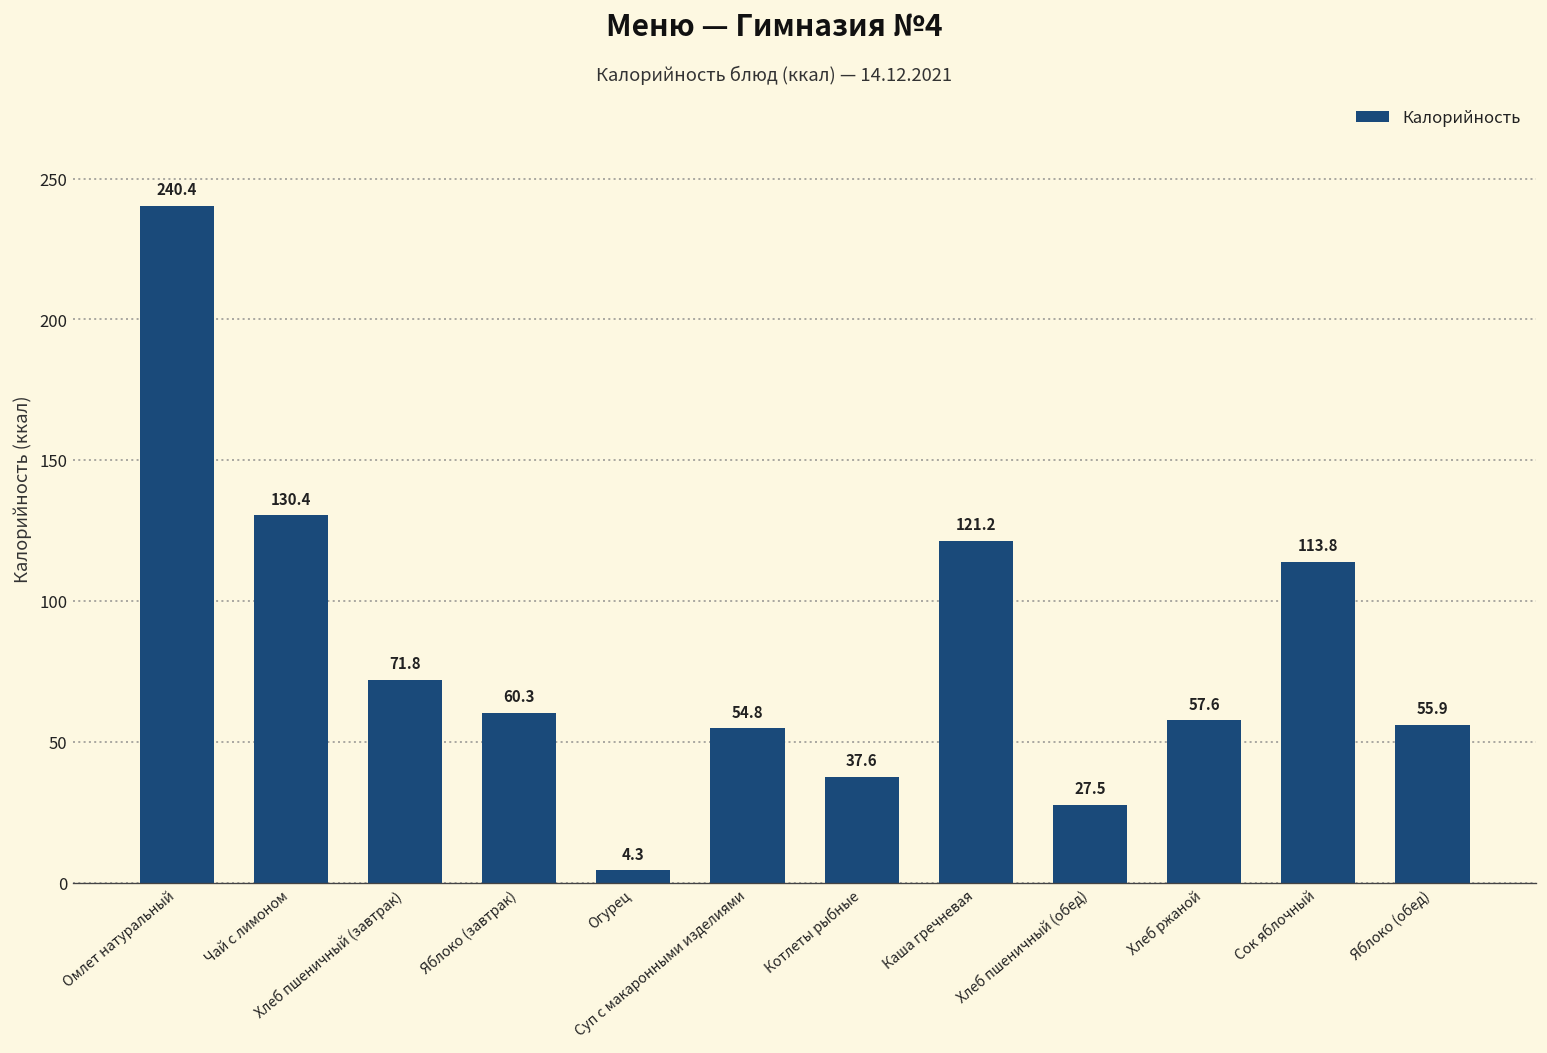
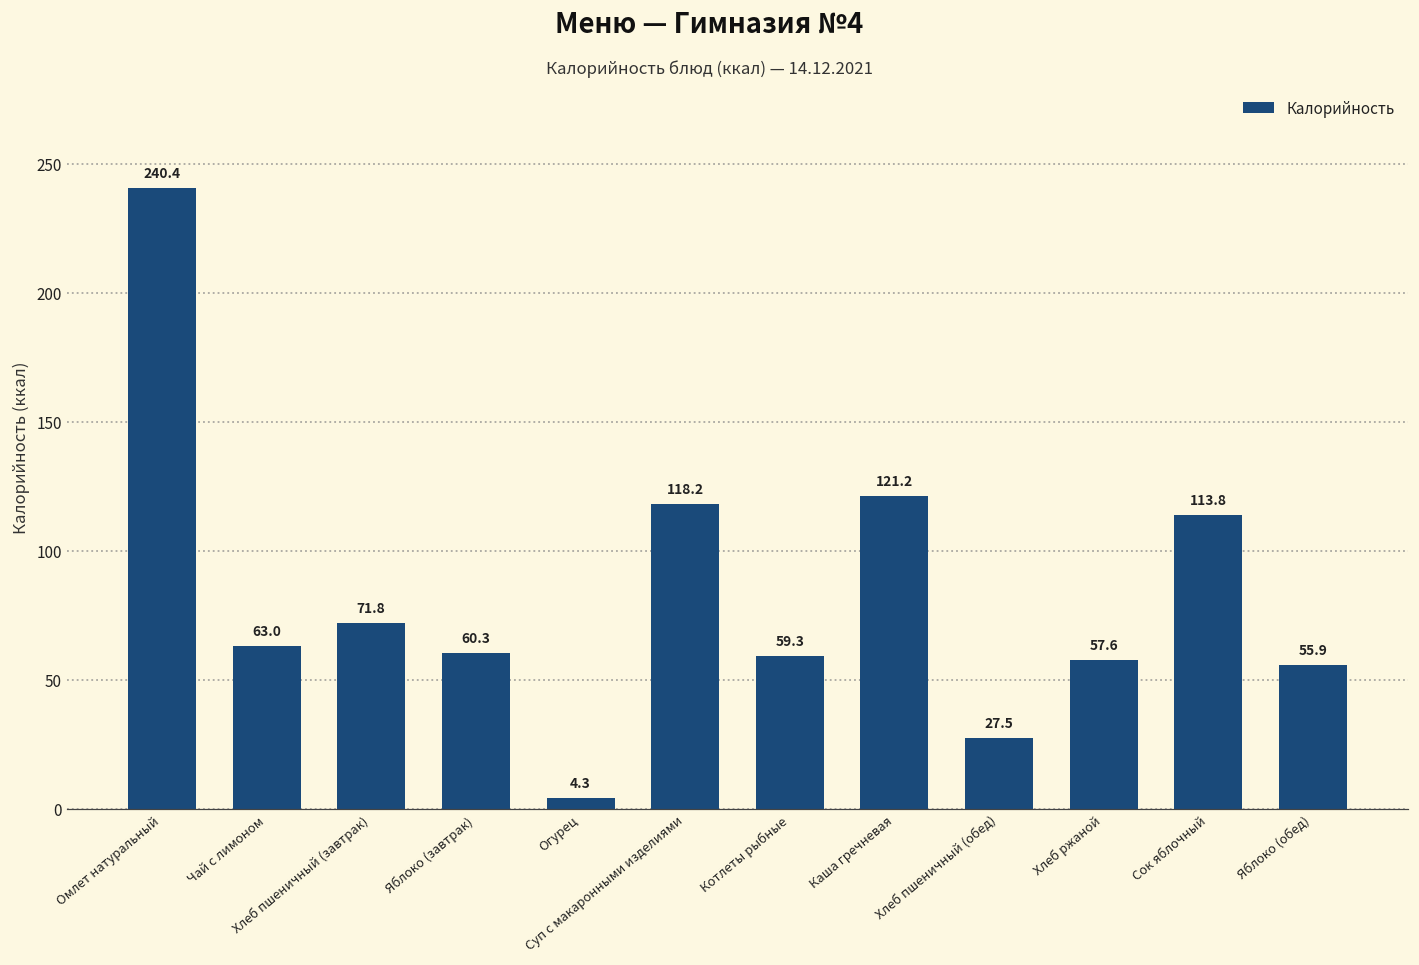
  {
    "Омлет натуральный": 240.4,
-   "Чай с лимоном": 130.4,
+   "Чай с лимоном": 63.0,
    "Хлеб пшеничный (завтрак)": 71.8,
    "Яблоко (завтрак)": 60.3,
    "Огурец": 4.3,
-   "Суп с макаронными изделиями": 54.8,
-   "Котлеты рыбные": 37.6,
+   "Суп с макаронными изделиями": 118.2,
+   "Котлеты рыбные": 59.3,
    "Каша гречневая": 121.2,
    "Хлеб пшеничный (обед)": 27.5,
    "Хлеб ржаной": 57.6,
    "Сок яблочный": 113.8,
    "Яблоко (обед)": 55.9
  }
